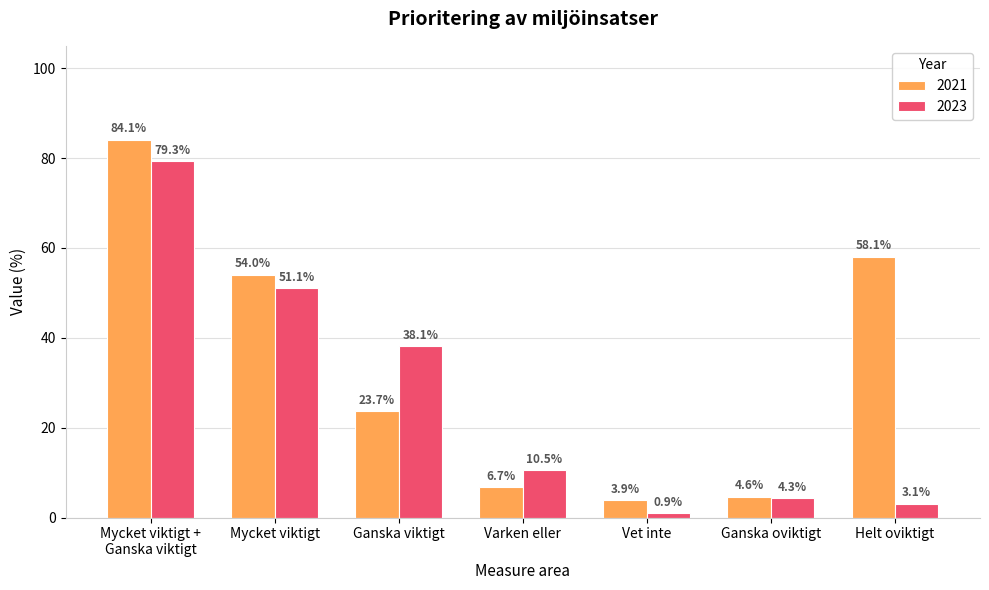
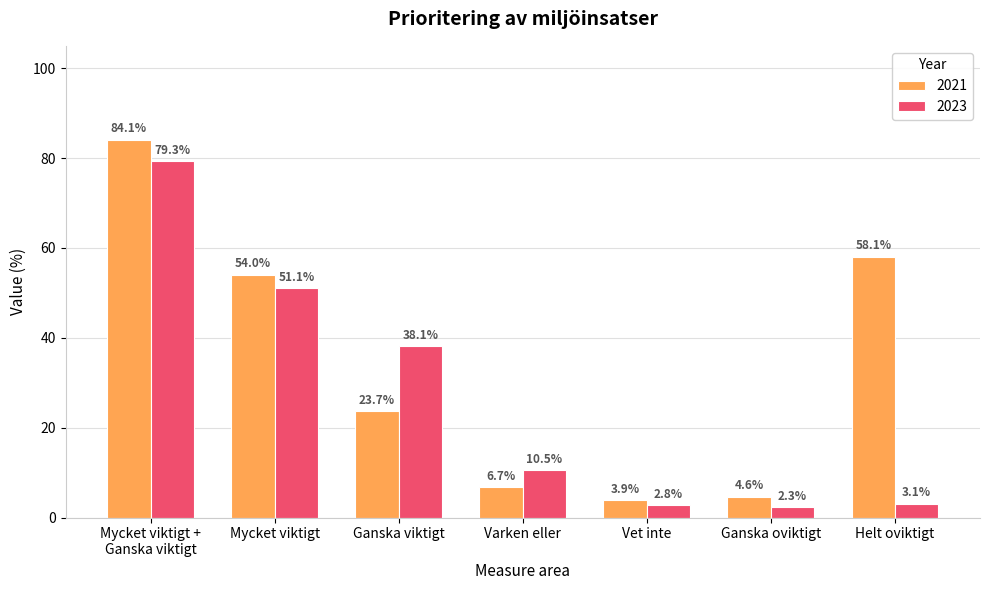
  {
    "2021": {
      "Mycket viktigt + Ganska viktigt": "84.1%",
      "Mycket viktigt": "54.0%",
      "Ganska viktigt": "23.7%",
      "Varken eller": "6.7%",
      "Vet inte": "3.9%",
      "Ganska oviktigt": "4.6%",
      "Helt oviktigt": "58.1%"
    },
    "2023": {
      "Mycket viktigt + Ganska viktigt": "79.3%",
      "Mycket viktigt": "51.1%",
      "Ganska viktigt": "38.1%",
      "Varken eller": "10.5%",
-     "Vet inte": "0.9%",
-     "Ganska oviktigt": "4.3%",
+     "Vet inte": "2.8%",
+     "Ganska oviktigt": "2.3%",
      "Helt oviktigt": "3.1%"
    }
  }
